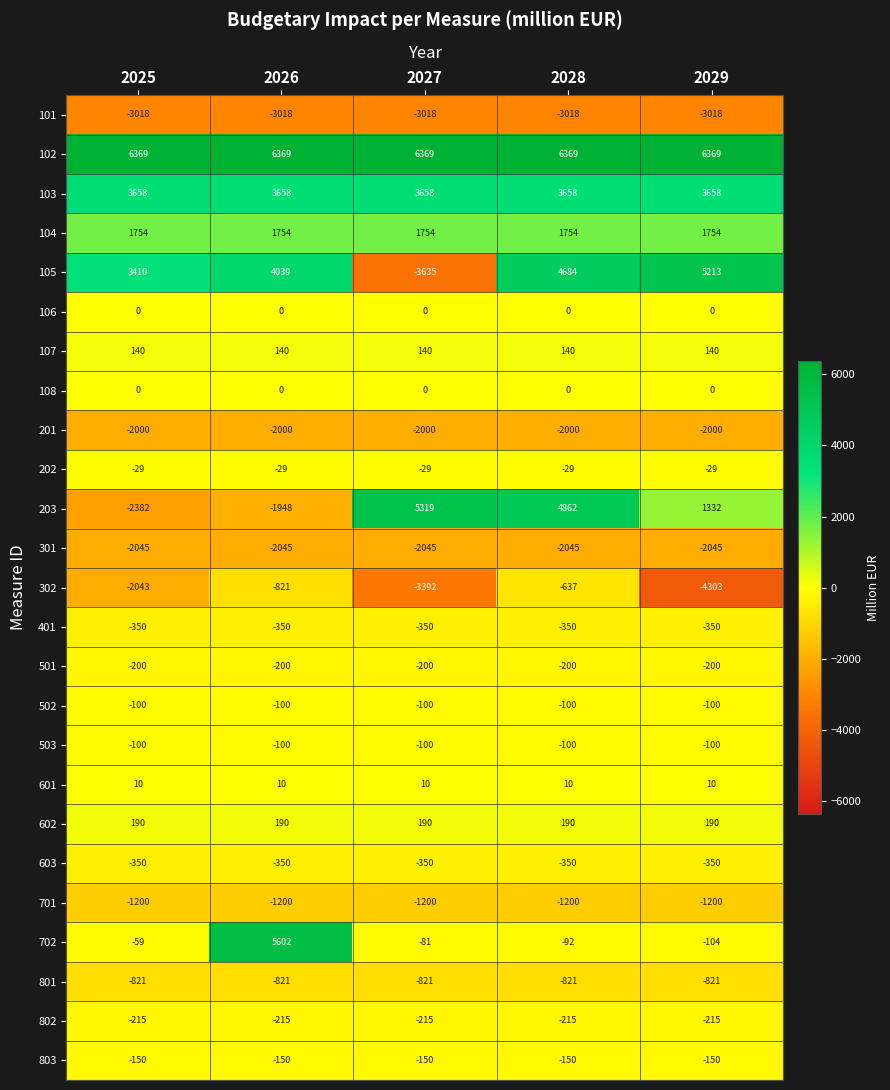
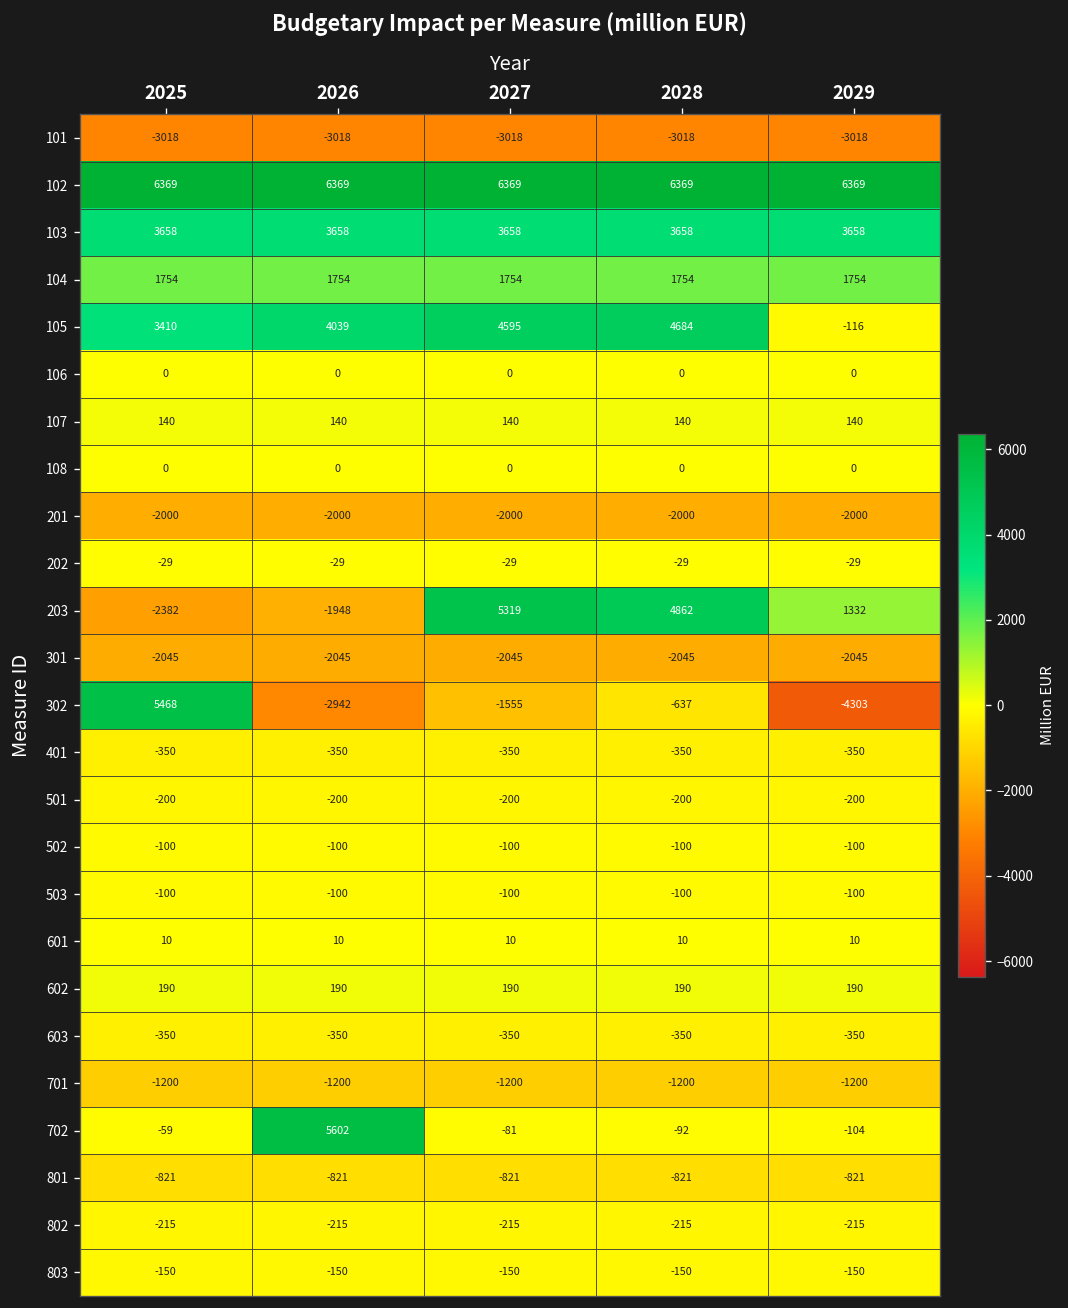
  {
    "101": {
      "2025": -3018,
      "2026": -3018,
      "2027": -3018,
      "2028": -3018,
      "2029": -3018
    },
    "102": {
      "2025": 6369,
      "2026": 6369,
      "2027": 6369,
      "2028": 6369,
      "2029": 6369
    },
    "103": {
      "2025": 3658,
      "2026": 3658,
      "2027": 3658,
      "2028": 3658,
      "2029": 3658
    },
    "104": {
      "2025": 1754,
      "2026": 1754,
      "2027": 1754,
      "2028": 1754,
      "2029": 1754
    },
    "105": {
      "2025": 3410,
      "2026": 4039,
-     "2027": -3635,
+     "2027": 4595,
      "2028": 4684,
-     "2029": 5213
+     "2029": -116
    },
    "106": {
      "2025": 0,
      "2026": 0,
      "2027": 0,
      "2028": 0,
      "2029": 0
    },
    "107": {
      "2025": 140,
      "2026": 140,
      "2027": 140,
      "2028": 140,
      "2029": 140
    },
    "108": {
      "2025": 0,
      "2026": 0,
      "2027": 0,
      "2028": 0,
      "2029": 0
    },
    "201": {
      "2025": -2000,
      "2026": -2000,
      "2027": -2000,
      "2028": -2000,
      "2029": -2000
    },
    "202": {
      "2025": -29,
      "2026": -29,
      "2027": -29,
      "2028": -29,
      "2029": -29
    },
    "203": {
      "2025": -2382,
      "2026": -1948,
      "2027": 5319,
      "2028": 4862,
      "2029": 1332
    },
    "301": {
      "2025": -2045,
      "2026": -2045,
      "2027": -2045,
      "2028": -2045,
      "2029": -2045
    },
    "302": {
-     "2025": -2043,
-     "2026": -821,
-     "2027": -3392,
+     "2025": 5468,
+     "2026": -2942,
+     "2027": -1555,
      "2028": -637,
      "2029": -4303
    },
    "401": {
      "2025": -350,
      "2026": -350,
      "2027": -350,
      "2028": -350,
      "2029": -350
    },
    "501": {
      "2025": -200,
      "2026": -200,
      "2027": -200,
      "2028": -200,
      "2029": -200
    },
    "502": {
      "2025": -100,
      "2026": -100,
      "2027": -100,
      "2028": -100,
      "2029": -100
    },
    "503": {
      "2025": -100,
      "2026": -100,
      "2027": -100,
      "2028": -100,
      "2029": -100
    },
    "601": {
      "2025": 10,
      "2026": 10,
      "2027": 10,
      "2028": 10,
      "2029": 10
    },
    "602": {
      "2025": 190,
      "2026": 190,
      "2027": 190,
      "2028": 190,
      "2029": 190
    },
    "603": {
      "2025": -350,
      "2026": -350,
      "2027": -350,
      "2028": -350,
      "2029": -350
    },
    "701": {
      "2025": -1200,
      "2026": -1200,
      "2027": -1200,
      "2028": -1200,
      "2029": -1200
    },
    "702": {
      "2025": -59,
      "2026": 5602,
      "2027": -81,
      "2028": -92,
      "2029": -104
    },
    "801": {
      "2025": -821,
      "2026": -821,
      "2027": -821,
      "2028": -821,
      "2029": -821
    },
    "802": {
      "2025": -215,
      "2026": -215,
      "2027": -215,
      "2028": -215,
      "2029": -215
    },
    "803": {
      "2025": -150,
      "2026": -150,
      "2027": -150,
      "2028": -150,
      "2029": -150
    }
  }
